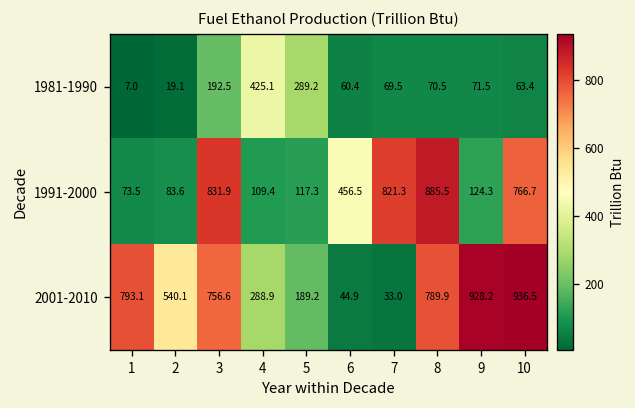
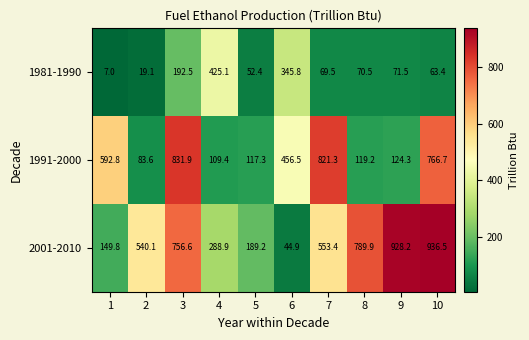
  {
    "1981-1990": {
      "1": 7.0,
      "2": 19.1,
      "3": 192.5,
      "4": 425.1,
-     "5": 289.2,
-     "6": 60.4,
+     "5": 52.4,
+     "6": 345.8,
      "7": 69.5,
      "8": 70.5,
      "9": 71.5,
      "10": 63.4
    },
    "1991-2000": {
-     "1": 73.5,
+     "1": 592.8,
      "2": 83.6,
      "3": 831.9,
      "4": 109.4,
      "5": 117.3,
      "6": 456.5,
      "7": 821.3,
-     "8": 885.5,
+     "8": 119.2,
      "9": 124.3,
      "10": 766.7
    },
    "2001-2010": {
-     "1": 793.1,
+     "1": 149.8,
      "2": 540.1,
      "3": 756.6,
      "4": 288.9,
      "5": 189.2,
      "6": 44.9,
-     "7": 33.0,
+     "7": 553.4,
      "8": 789.9,
      "9": 928.2,
      "10": 936.5
    }
  }
